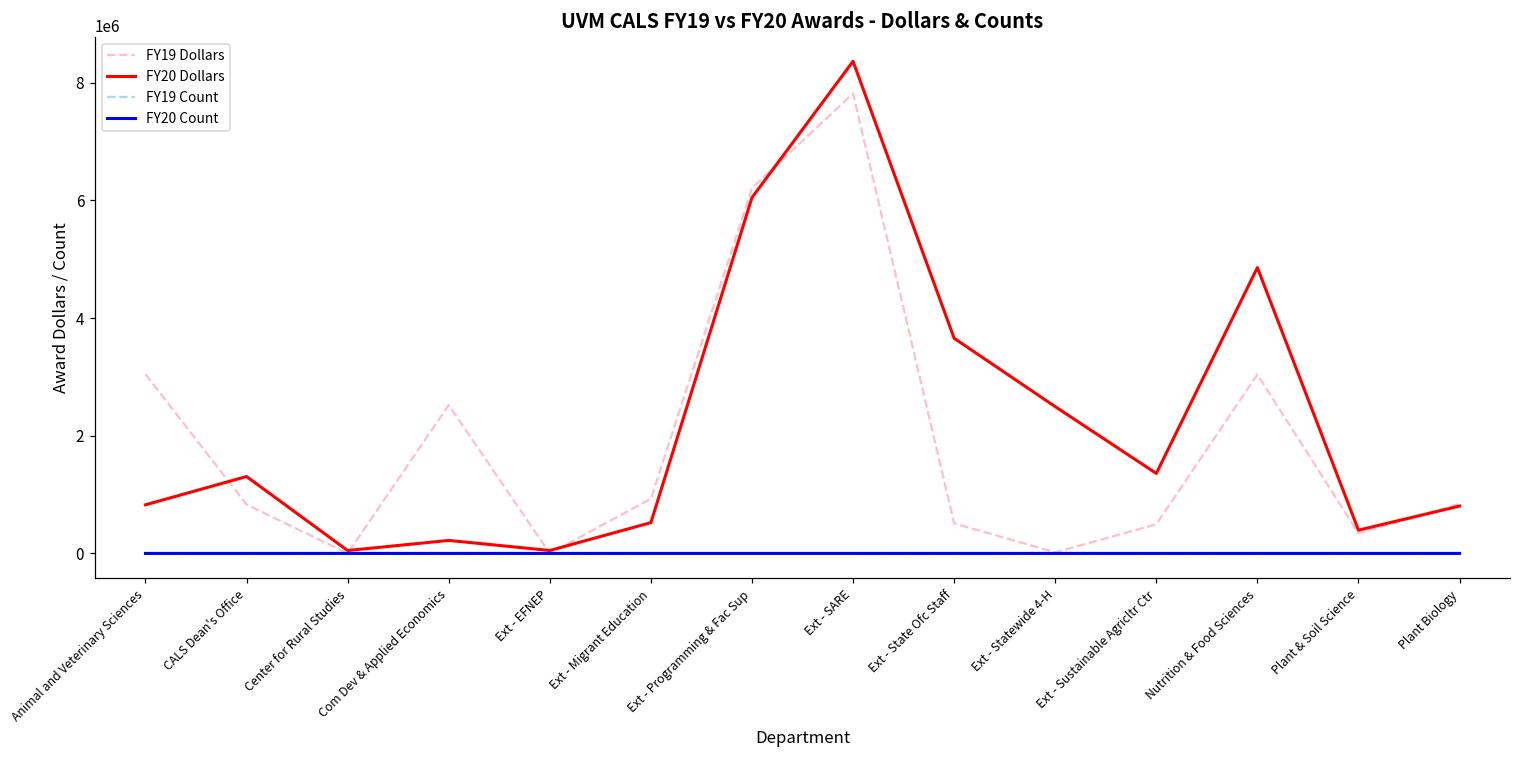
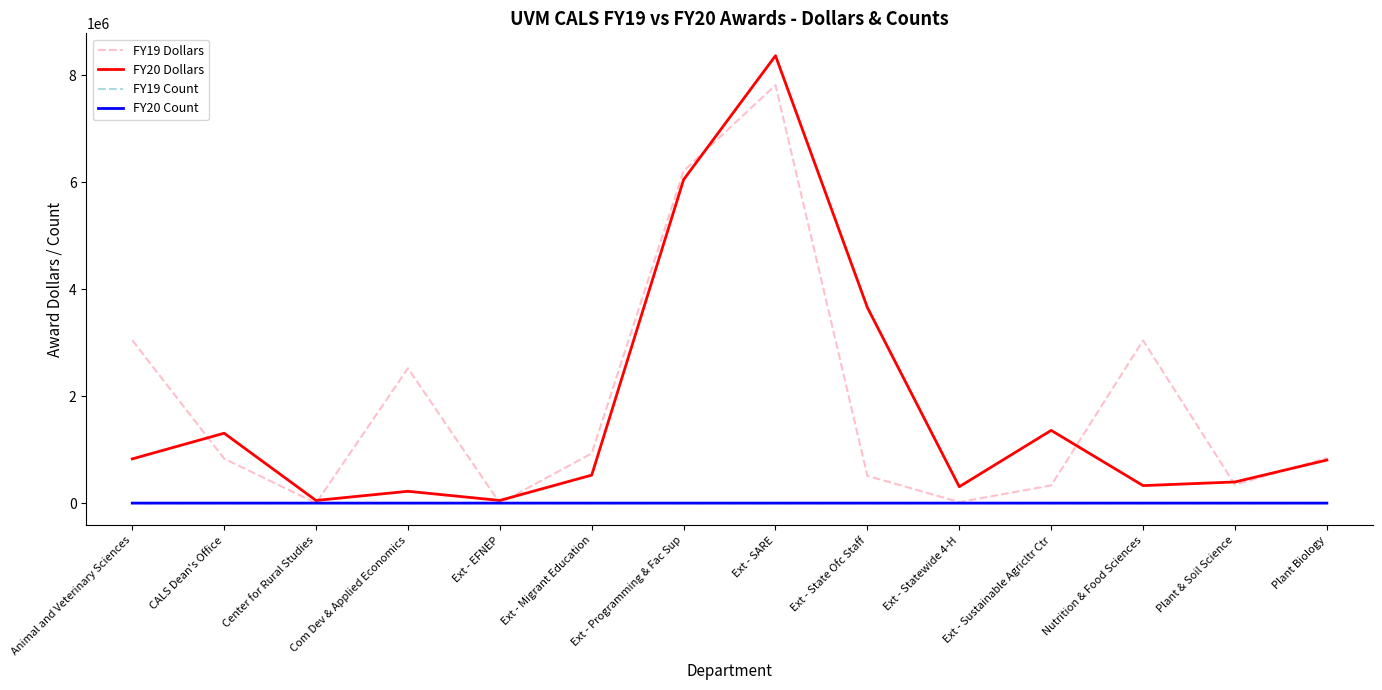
  {
    "FY19 Dollars": {
      "Animal and Veterinary Sciences": 3000000,
      "CALS Dean's Office": 800000,
      "Com Dev & Applied Economics": 2500000,
      "Ext - Migrant Education": 900000,
      "Ext - Programming & Fac Sup": 6200000,
      "Ext - SARE": 7800000,
      "Ext - State Ofc Staff": 500000,
-     "Ext - Sustainable Agricltr Ctr": 500000,
+     "Ext - Sustainable Agricltr Ctr": 300000,
      "Nutrition & Food Sciences": 3000000,
      "Plant & Soil Science": 300000
    },
    "FY20 Dollars": {
      "Animal and Veterinary Sciences": 800000,
      "CALS Dean's Office": 1300000,
      "Center for Rural Studies": 0,
      "Com Dev & Applied Economics": 200000,
      "Ext - EFNEP": 100000,
      "Ext - Migrant Education": 500000,
      "Ext - Programming & Fac Sup": 6000000,
      "Ext - SARE": 8400000,
      "Ext - State Ofc Staff": 3700000,
-     "Ext - Statewide 4-H": 2500000,
+     "Ext - Statewide 4-H": 300000,
      "Ext - Sustainable Agricltr Ctr": 1400000,
-     "Nutrition & Food Sciences": 4900000,
+     "Nutrition & Food Sciences": 300000,
      "Plant & Soil Science": 400000
    },
    "FY20 Count": {
      "Animal and Veterinary Sciences": 0,
      "CALS Dean's Office": 0,
      "Com Dev & Applied Economics": 0,
      "Ext - Migrant Education": 0,
      "Ext - Programming & Fac Sup": 0,
      "Ext - SARE": 0,
      "Ext - State Ofc Staff": 0,
      "Ext - Sustainable Agricltr Ctr": 0,
      "Nutrition & Food Sciences": 0,
      "Plant & Soil Science": 0,
      "Plant Biology": 0
    }
  }
